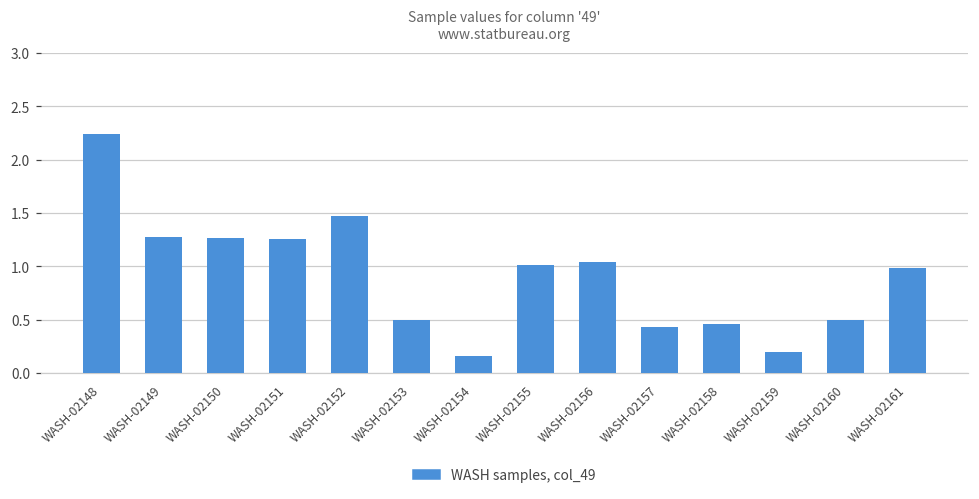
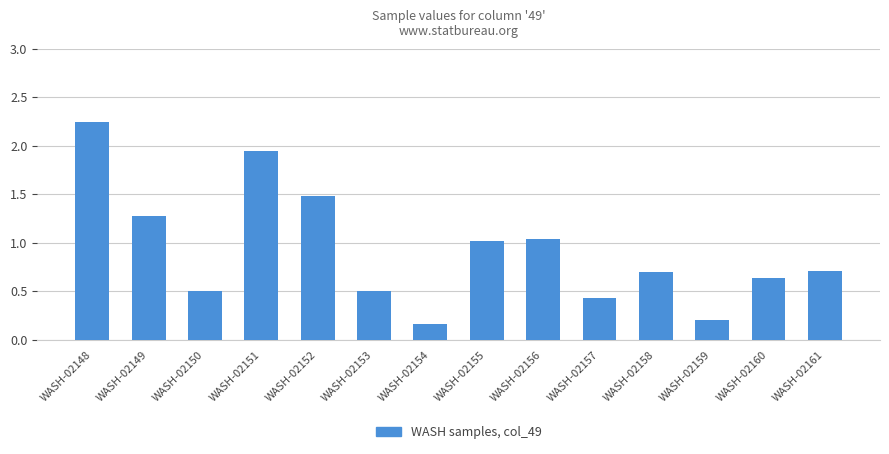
  {
    "WASH-02148": 2.2,
    "WASH-02149": 1.3,
-   "WASH-02150": 1.3,
-   "WASH-02151": 1.3,
+   "WASH-02150": 0.5,
+   "WASH-02151": 1.9,
    "WASH-02152": 1.5,
    "WASH-02153": 0.5,
    "WASH-02154": 0.2,
    "WASH-02155": 1.0,
    "WASH-02156": 1.0,
    "WASH-02157": 0.4,
-   "WASH-02158": 0.5,
+   "WASH-02158": 0.7,
    "WASH-02159": 0.2,
-   "WASH-02160": 0.5,
-   "WASH-02161": 1.0
+   "WASH-02160": 0.6,
+   "WASH-02161": 0.7
  }
